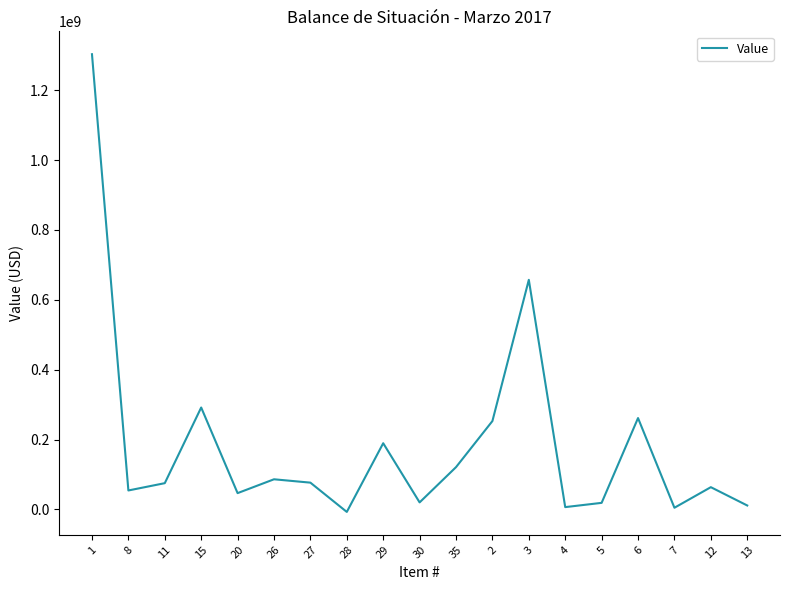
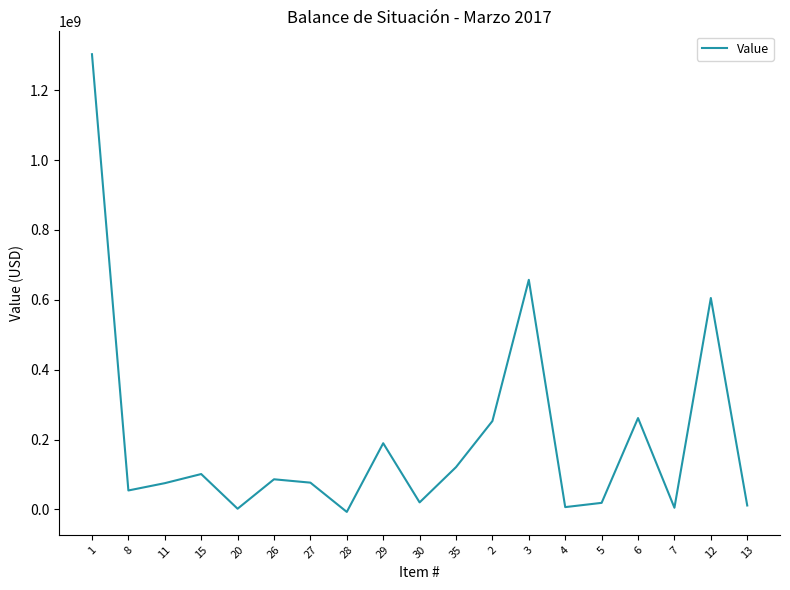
  {
    "1": 1300000000,
    "8": 50000000,
    "11": 80000000,
-   "15": 290000000,
-   "20": 50000000,
+   "15": 100000000,
+   "20": 0,
    "26": 90000000,
    "27": 80000000,
    "28": -10000000,
    "29": 190000000,
    "30": 20000000,
    "35": 120000000,
    "2": 250000000,
    "3": 660000000,
    "4": 10000000,
    "5": 20000000,
    "6": 260000000,
    "7": 0,
-   "12": 60000000,
+   "12": 610000000,
    "13": 10000000
  }
